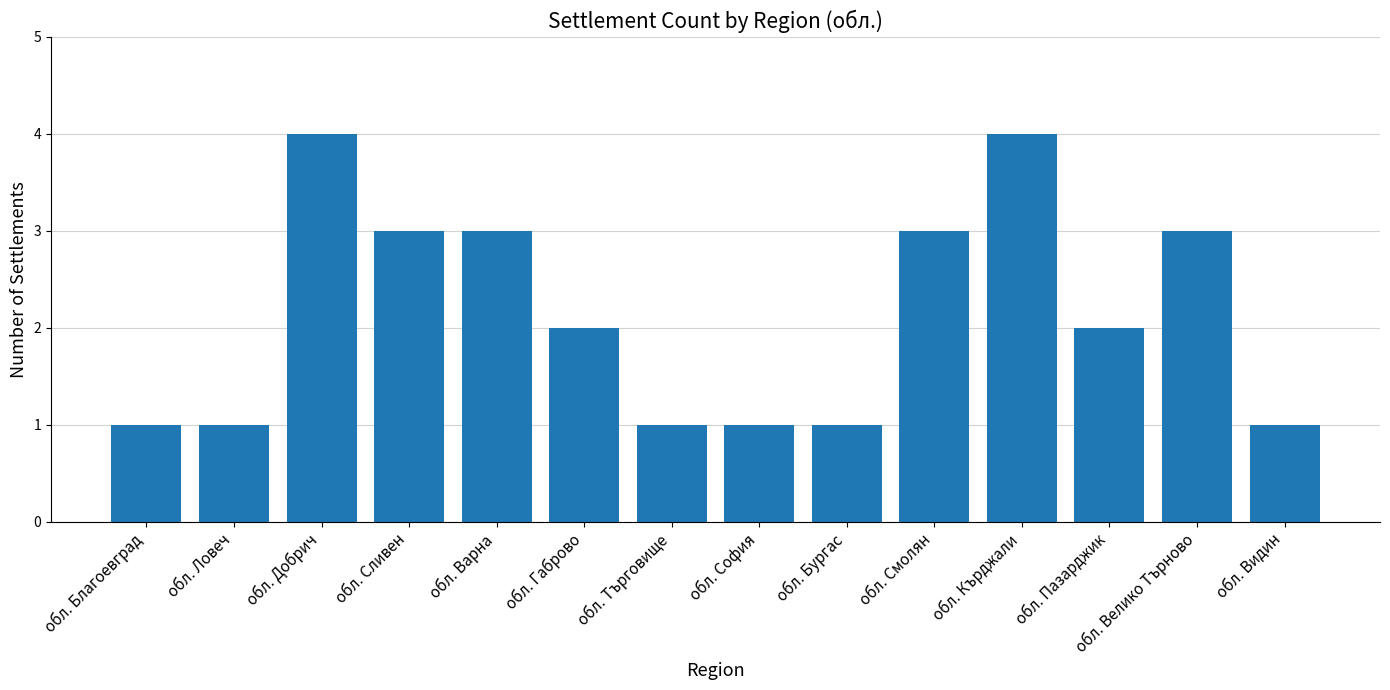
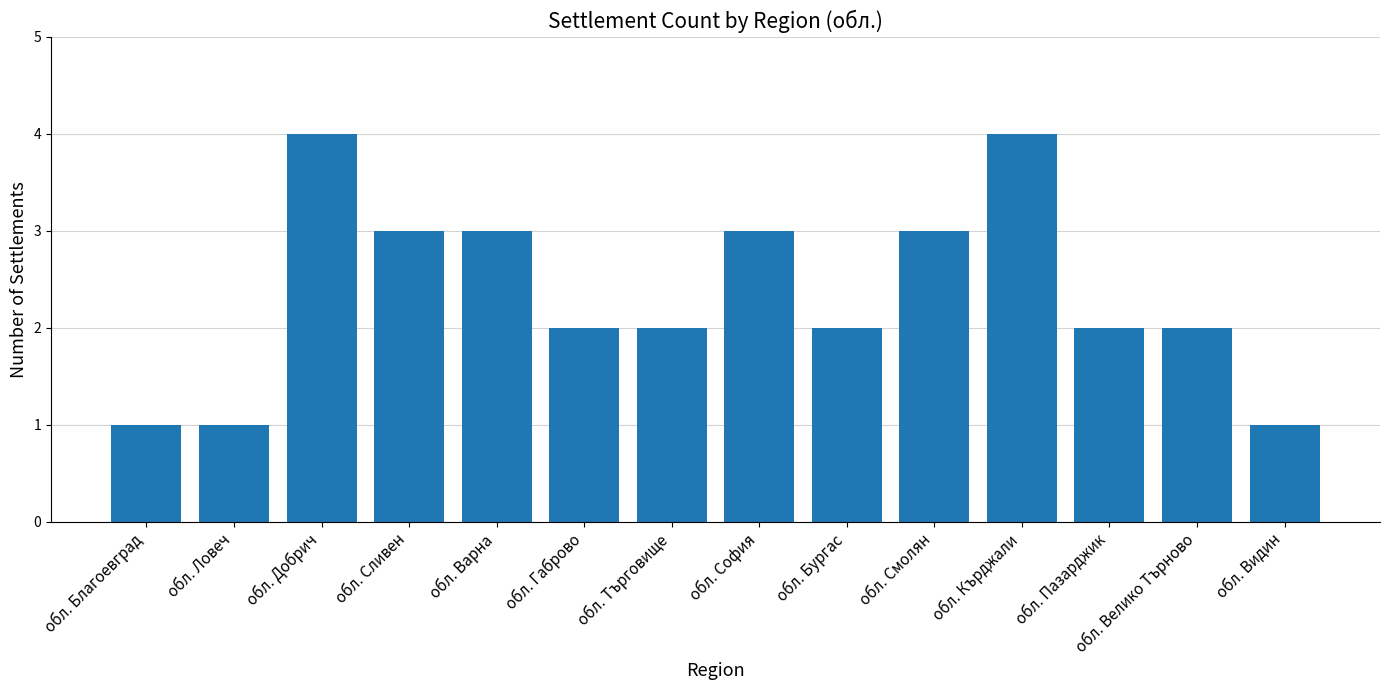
  {
    "обл. Благоевград": 1,
    "обл. Ловеч": 1,
    "обл. Добрич": 4,
    "обл. Сливен": 3,
    "обл. Варна": 3,
    "обл. Габрово": 2,
-   "обл. Търговище": 1,
-   "обл. София": 1,
-   "обл. Бургас": 1,
+   "обл. Търговище": 2,
+   "обл. София": 3,
+   "обл. Бургас": 2,
    "обл. Смолян": 3,
    "обл. Кърджали": 4,
    "обл. Пазарджик": 2,
-   "обл. Велико Търново": 3,
+   "обл. Велико Търново": 2,
    "обл. Видин": 1
  }
